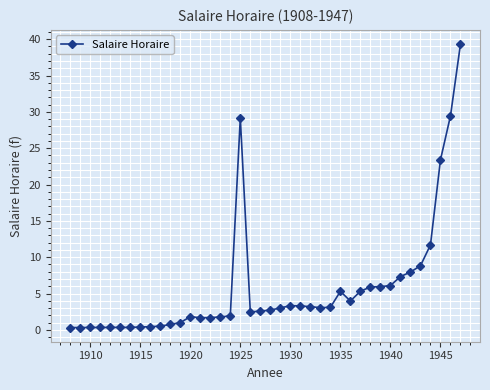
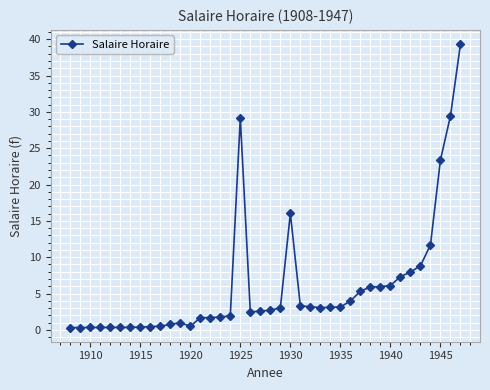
  {
    "1910": 0,
    "1915": 0,
-   "1920": 2,
+   "1920": 0,
    "1925": 29,
-   "1930": 3,
-   "1935": 5,
+   "1930": 16,
+   "1935": 3,
    "1940": 6,
    "1945": 23
  }
